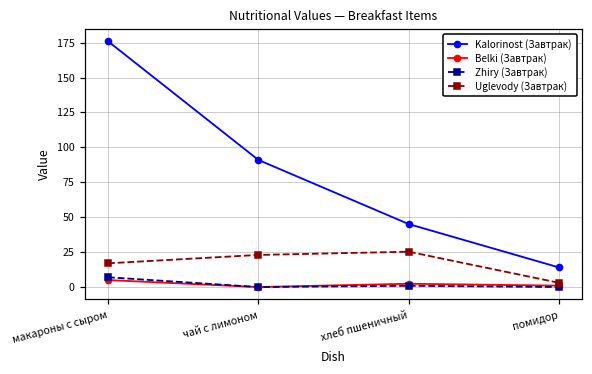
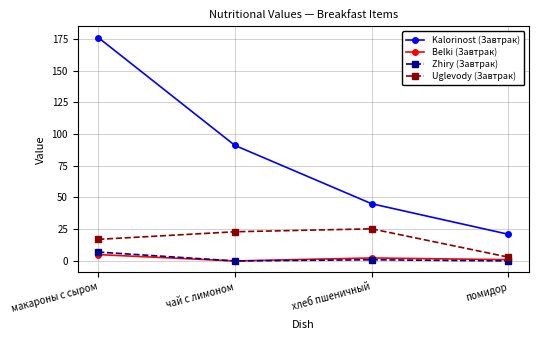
  {
    "Kalorinost (Завтрак)": {
      "макароны с сыром": 176,
      "чай с лимоном": 91,
      "хлеб пшеничный": 45,
-     "помидор": 14
+     "помидор": 21
    },
    "Uglevody (Завтрак)": {
      "макароны с сыром": 17,
      "чай с лимоном": 23,
      "хлеб пшеничный": 25,
      "помидор": 3
    }
  }
